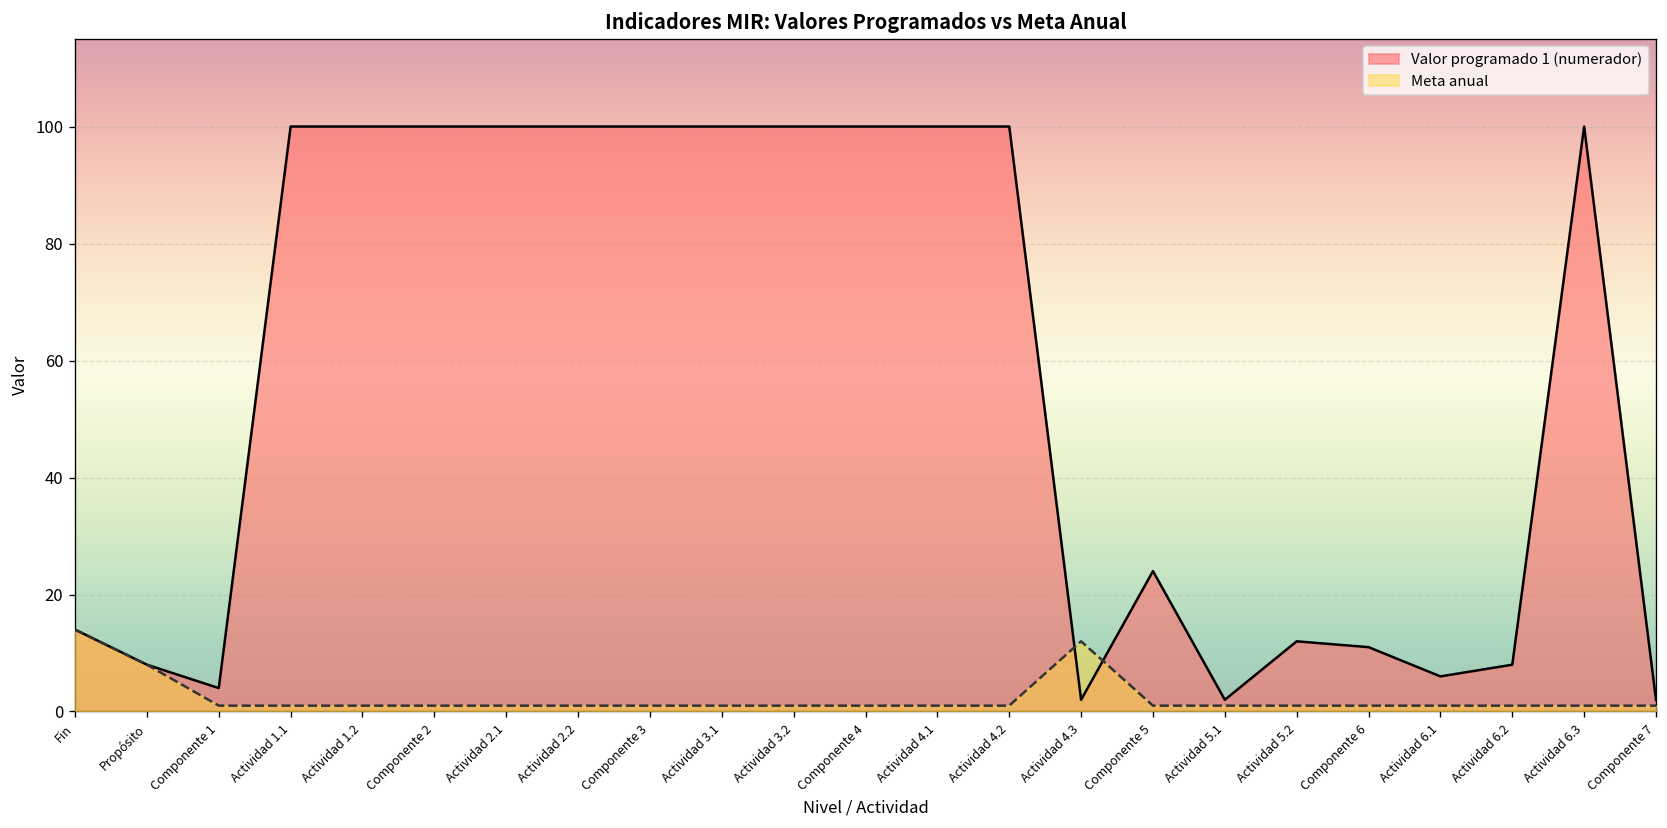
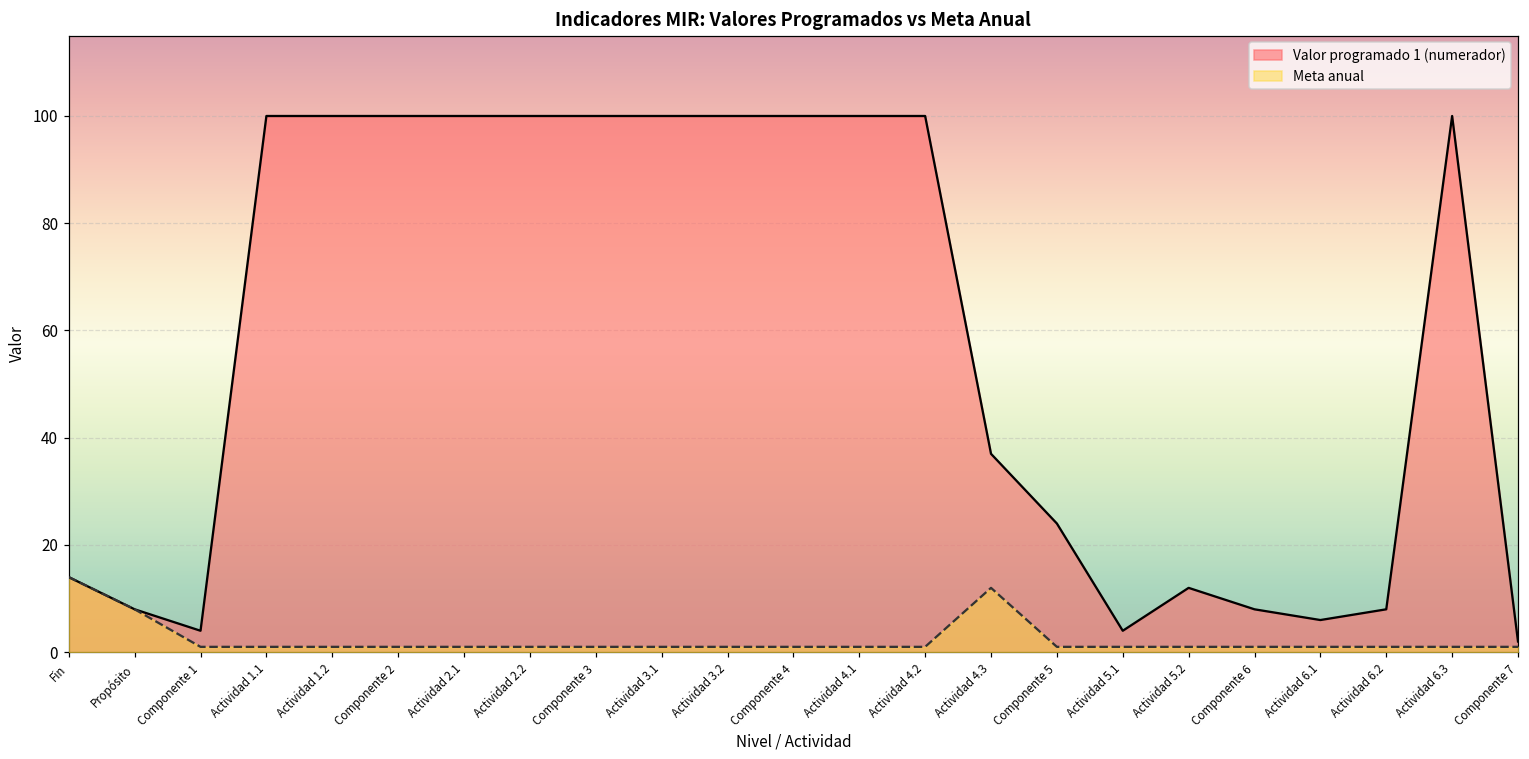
  {
    "Valor programado 1 (numerador)": {
      "Componente 1": 4,
      "Actividad 1.1": 100,
      "Actividad 1.2": 100,
      "Componente 2": 100,
      "Actividad 2.1": 100,
      "Actividad 2.2": 100,
      "Componente 3": 100,
      "Actividad 3.1": 100,
      "Actividad 3.2": 100,
      "Componente 4": 100,
      "Actividad 4.1": 100,
      "Actividad 4.2": 100,
-     "Actividad 4.3": 2,
+     "Actividad 4.3": 37,
      "Componente 5": 24,
-     "Actividad 5.1": 2,
+     "Actividad 5.1": 4,
      "Actividad 5.2": 12,
-     "Componente 6": 11,
+     "Componente 6": 8,
      "Actividad 6.1": 6,
      "Actividad 6.2": 8,
      "Actividad 6.3": 100,
      "Componente 7": 2
    },
    "Meta anual": {
      "Componente 1": 1,
      "Actividad 1.1": 1,
      "Actividad 1.2": 1,
      "Componente 2": 1,
      "Actividad 2.1": 1,
      "Actividad 2.2": 1,
      "Componente 3": 1,
      "Actividad 3.1": 1,
      "Actividad 3.2": 1,
      "Componente 4": 1,
      "Actividad 4.1": 1,
      "Actividad 4.2": 1,
      "Actividad 4.3": 12,
      "Componente 5": 1,
      "Actividad 5.1": 1,
      "Actividad 5.2": 1,
      "Componente 6": 1,
      "Actividad 6.1": 1,
      "Actividad 6.2": 1,
      "Actividad 6.3": 1,
      "Componente 7": 1
    }
  }
